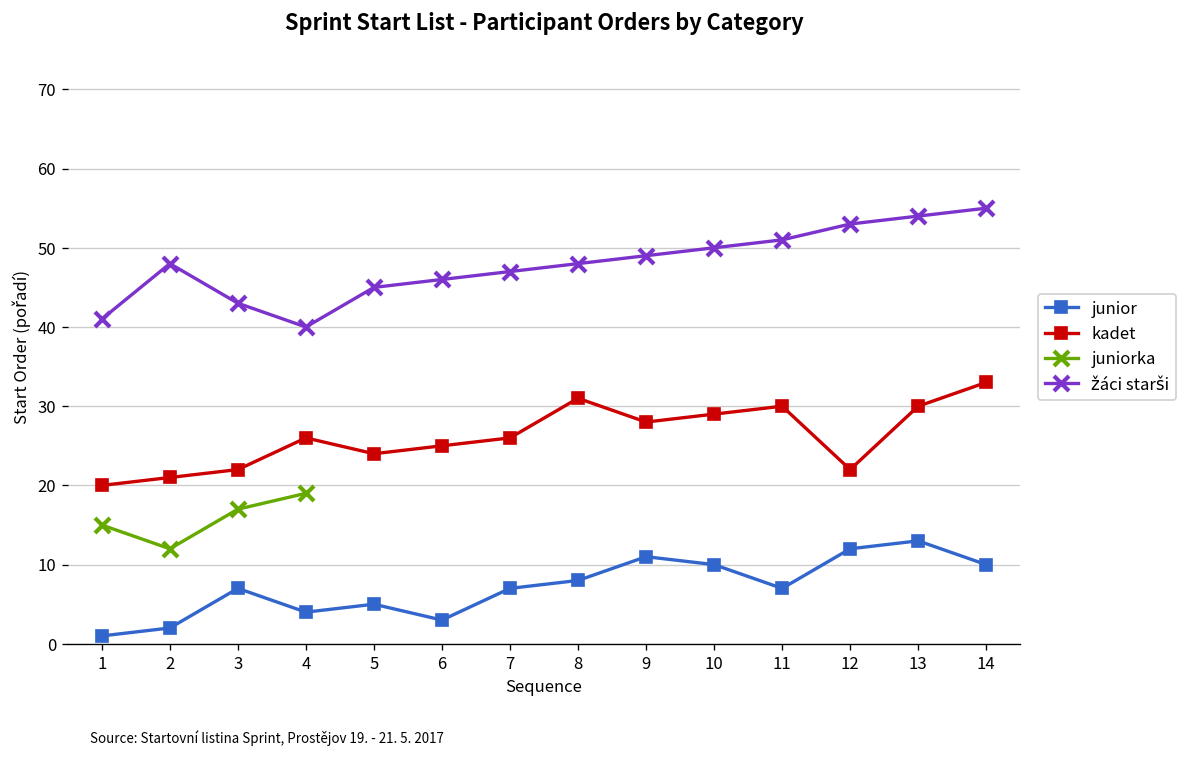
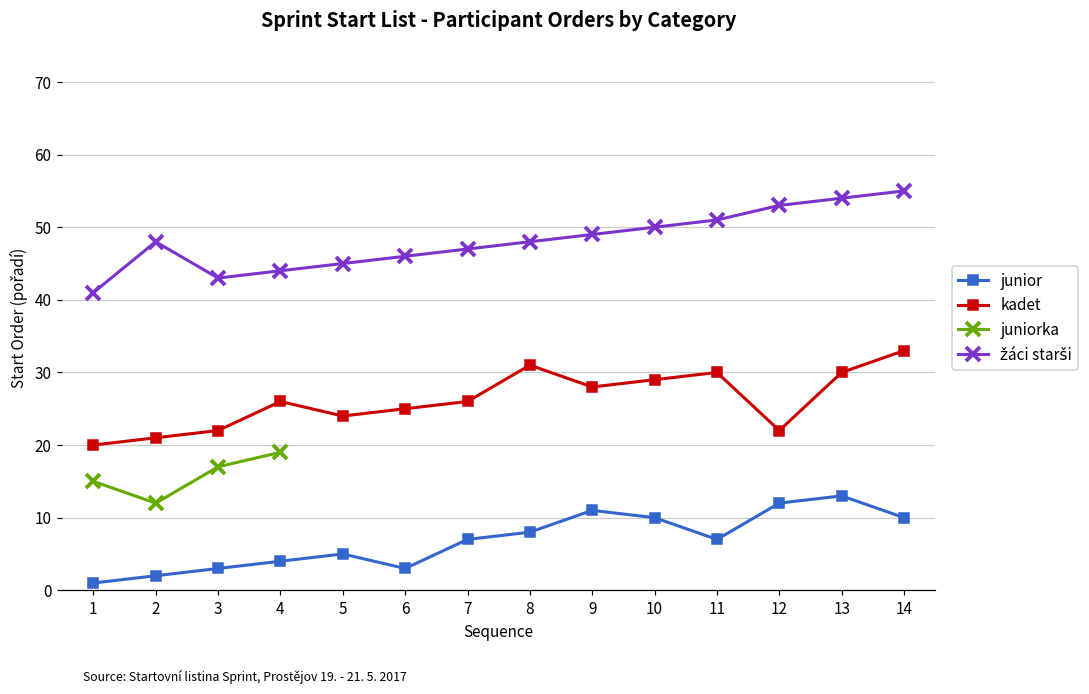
  {
    "junior": {
      "1": 1,
      "2": 2,
-     "3": 7,
+     "3": 3,
      "4": 4,
      "5": 5,
      "6": 3,
      "7": 7,
      "8": 8,
      "9": 11,
      "10": 10,
      "11": 7,
      "12": 12,
      "13": 13,
      "14": 10
    },
    "kadet": {
      "1": 20,
      "2": 21,
      "3": 22,
      "4": 26,
      "5": 24,
      "6": 25,
      "7": 26,
      "8": 31,
      "9": 28,
      "10": 29,
      "11": 30,
      "12": 22,
      "13": 30,
      "14": 33
    },
    "juniorka": {
      "1": 15,
      "2": 12,
      "3": 17,
      "4": 19
    },
    "žáci starši": {
      "1": 41,
      "2": 48,
      "3": 43,
-     "4": 40,
+     "4": 44,
      "5": 45,
      "6": 46,
      "7": 47,
      "8": 48,
      "9": 49,
      "10": 50,
      "11": 51,
      "12": 53,
      "13": 54,
      "14": 55
    }
  }
